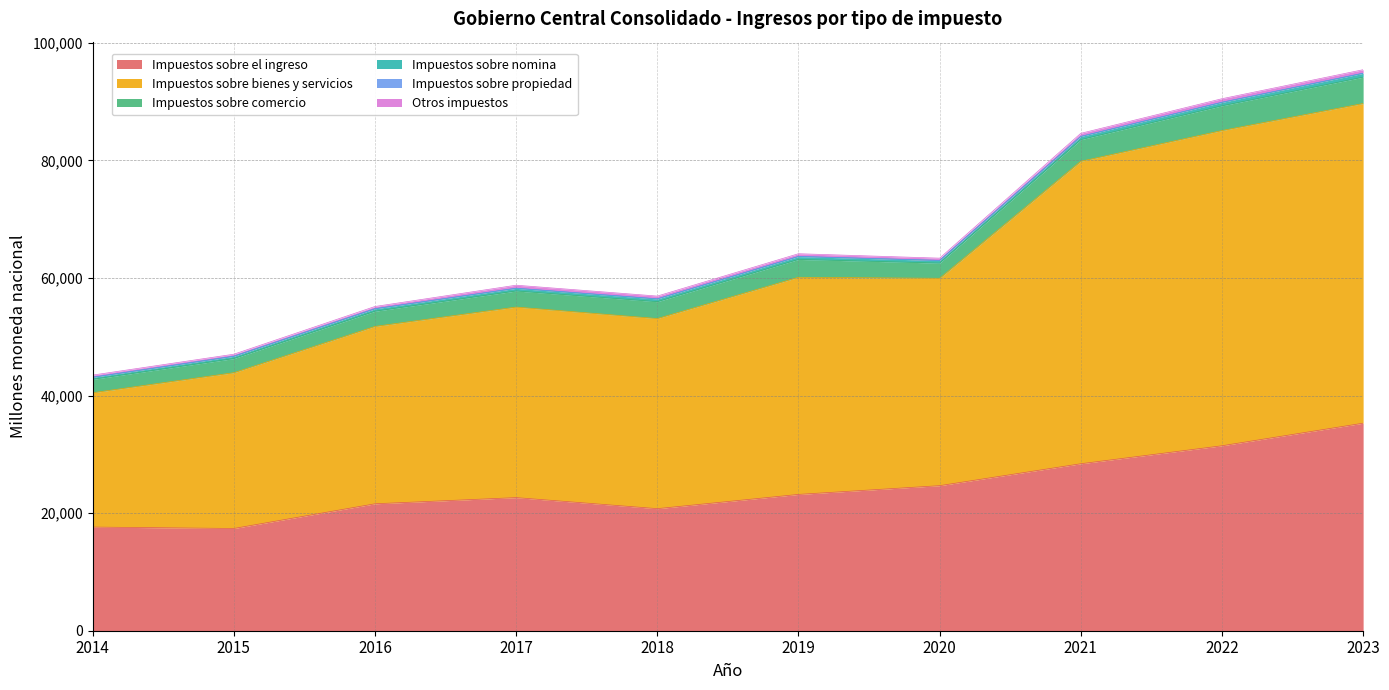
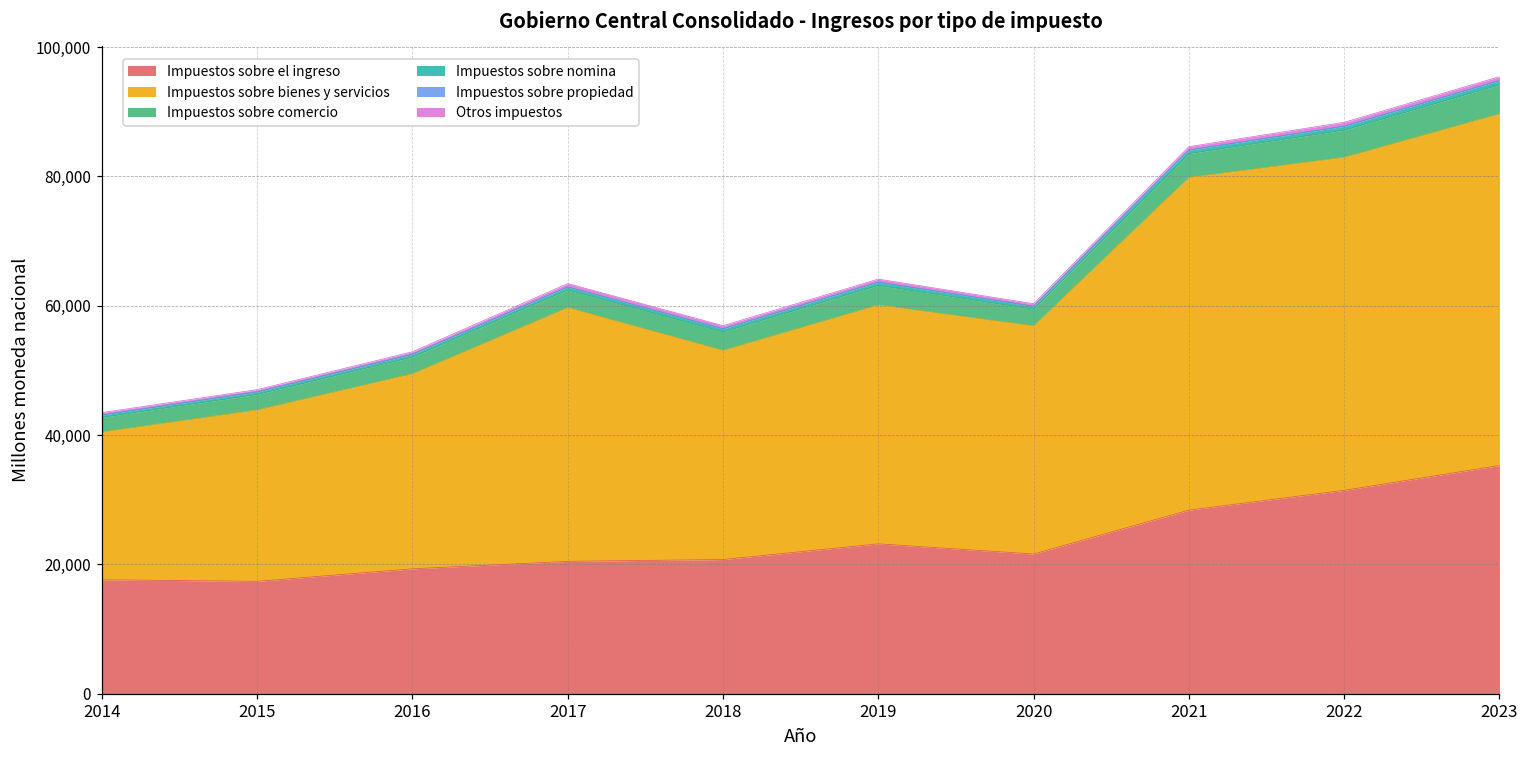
  {
    "Impuestos sobre el ingreso": {
      "2014": "18,000",
      "2015": "17,000",
-     "2016": "22,000",
-     "2017": "23,000",
+     "2016": "19,000",
+     "2017": "20,000",
      "2018": "21,000",
      "2019": "23,000",
-     "2020": "25,000",
+     "2020": "22,000",
      "2021": "28,000",
      "2022": "31,000",
      "2023": "35,000"
    },
    "Impuestos sobre bienes y servicios": {
      "2014": "23,000",
      "2015": "26,000",
      "2016": "30,000",
-     "2017": "32,000",
+     "2017": "39,000",
      "2018": "32,000",
      "2019": "37,000",
      "2020": "35,000",
      "2021": "51,000",
-     "2022": "54,000",
+     "2022": "52,000",
      "2023": "54,000"
    },
    "Impuestos sobre comercio": {
      "2017": "3,000",
      "2018": "3,000",
      "2019": "3,000",
      "2020": "3,000",
      "2021": "4,000",
      "2022": "4,000",
      "2023": "4,000"
    },
    "Otros impuestos": {
      "2017": "1,000",
      "2018": "0",
      "2019": "0",
      "2021": "1,000",
      "2022": "1,000",
      "2023": "1,000"
    }
  }
